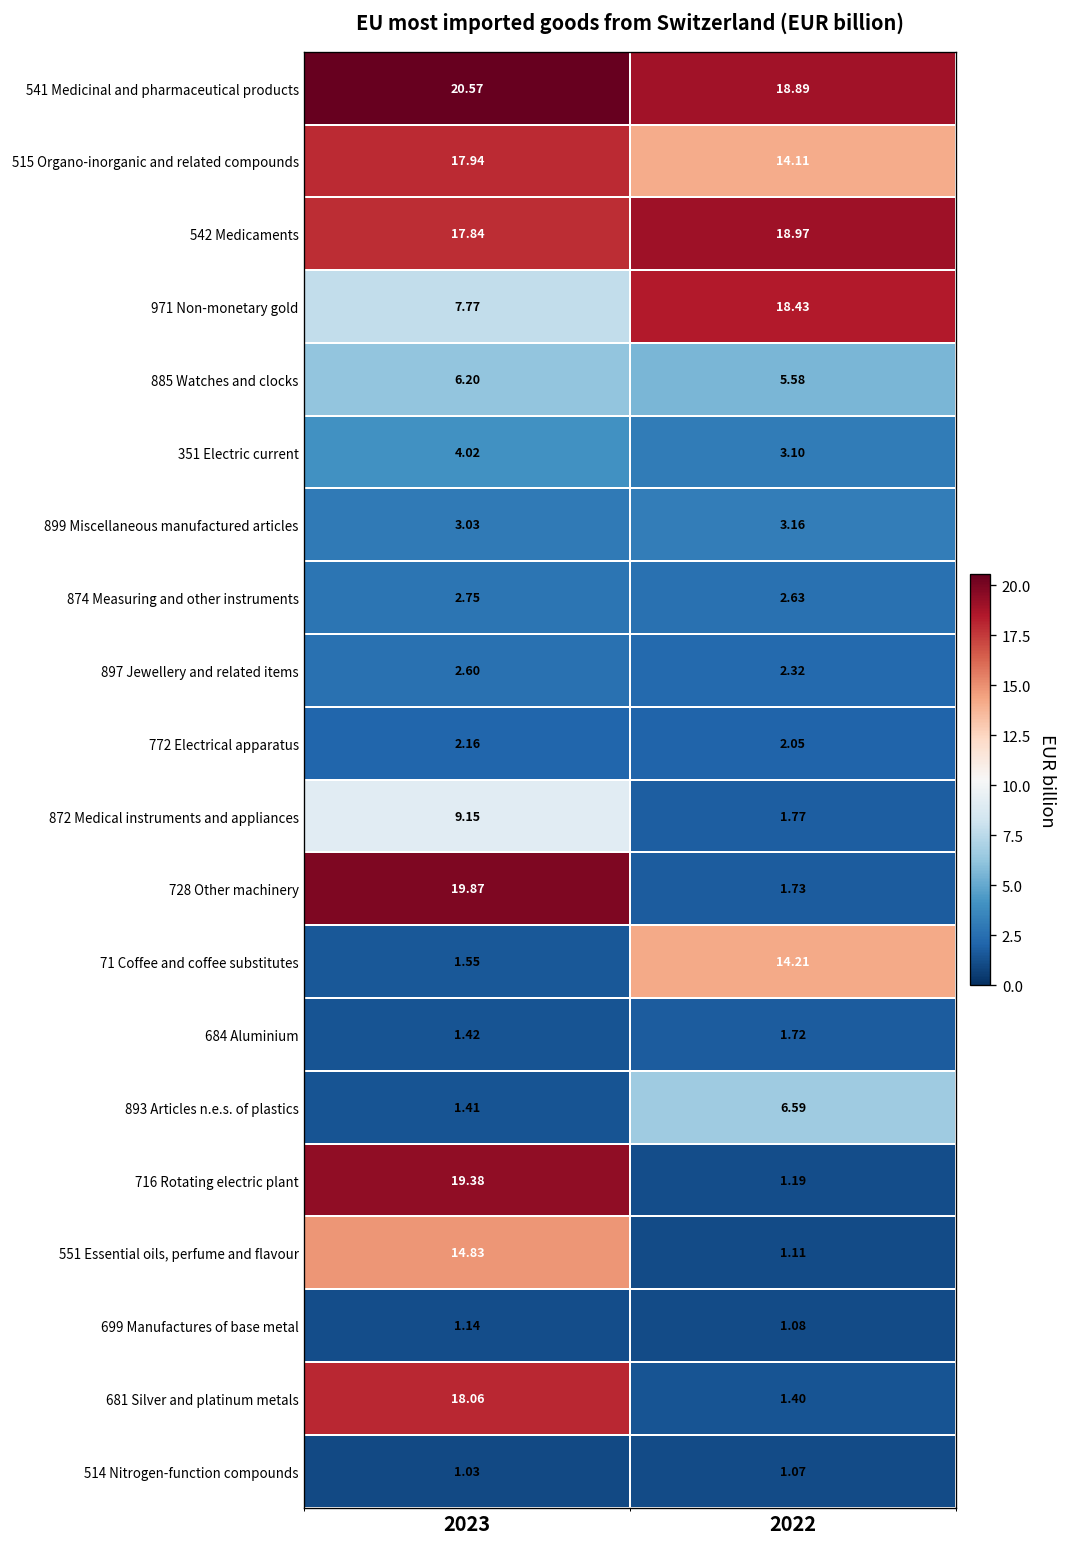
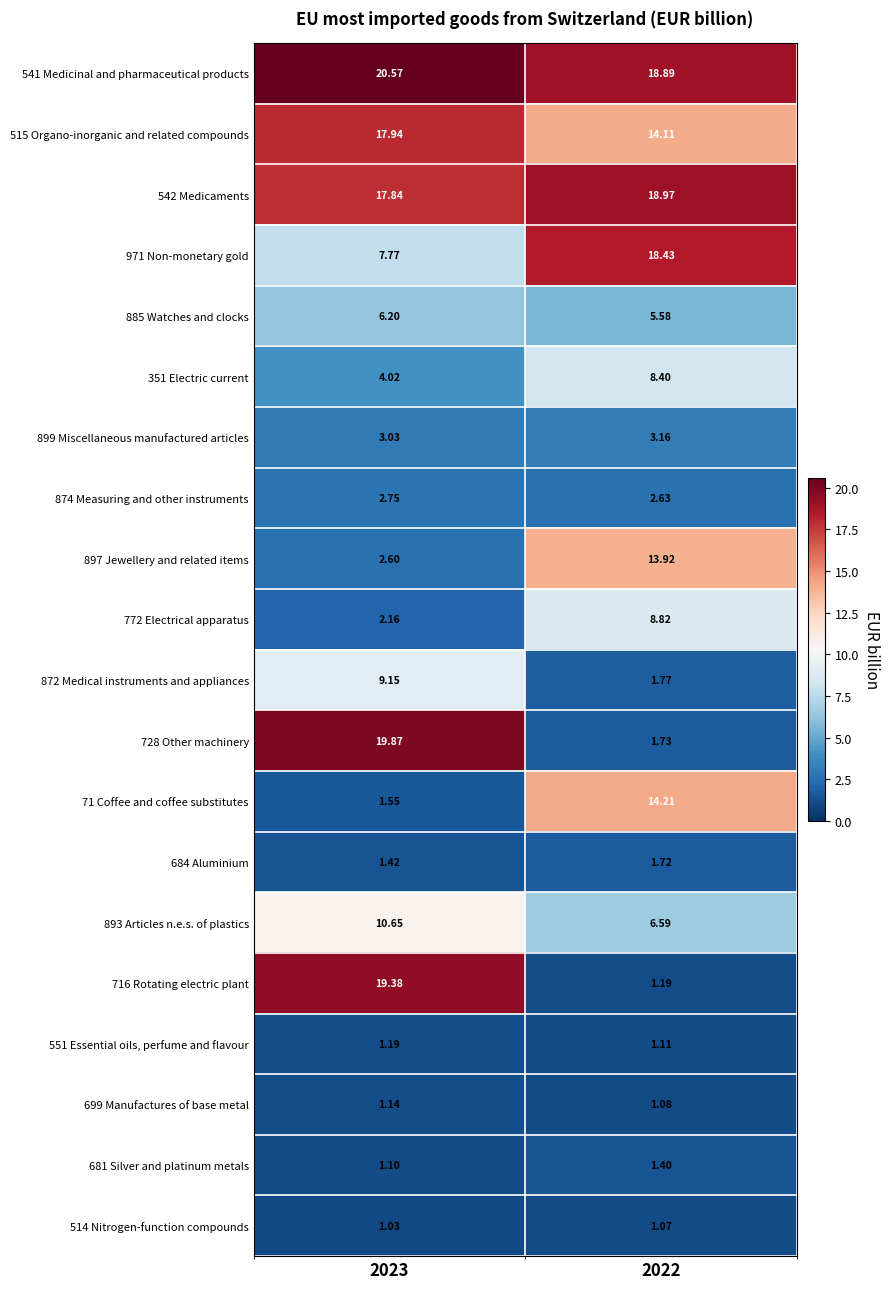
  {
    "541 Medicinal and pharmaceutical products": {
      "2023": 20.57,
      "2022": 18.89
    },
    "515 Organo-inorganic and related compounds": {
      "2023": 17.94,
      "2022": 14.11
    },
    "542 Medicaments": {
      "2023": 17.84,
      "2022": 18.97
    },
    "971 Non-monetary gold": {
      "2023": 7.77,
      "2022": 18.43
    },
    "885 Watches and clocks": {
      "2023": 6.20,
      "2022": 5.58
    },
    "351 Electric current": {
      "2023": 4.02,
-     "2022": 3.10
+     "2022": 8.40
    },
    "899 Miscellaneous manufactured articles": {
      "2023": 3.03,
      "2022": 3.16
    },
    "874 Measuring and other instruments": {
      "2023": 2.75,
      "2022": 2.63
    },
    "897 Jewellery and related items": {
      "2023": 2.60,
-     "2022": 2.32
+     "2022": 13.92
    },
    "772 Electrical apparatus": {
      "2023": 2.16,
-     "2022": 2.05
+     "2022": 8.82
    },
    "872 Medical instruments and appliances": {
      "2023": 9.15,
      "2022": 1.77
    },
    "728 Other machinery": {
      "2023": 19.87,
      "2022": 1.73
    },
    "71 Coffee and coffee substitutes": {
      "2023": 1.55,
      "2022": 14.21
    },
    "684 Aluminium": {
      "2023": 1.42,
      "2022": 1.72
    },
    "893 Articles n.e.s. of plastics": {
-     "2023": 1.41,
+     "2023": 10.65,
      "2022": 6.59
    },
    "716 Rotating electric plant": {
      "2023": 19.38,
      "2022": 1.19
    },
    "551 Essential oils, perfume and flavour": {
-     "2023": 14.83,
+     "2023": 1.19,
      "2022": 1.11
    },
    "699 Manufactures of base metal": {
      "2023": 1.14,
      "2022": 1.08
    },
    "681 Silver and platinum metals": {
-     "2023": 18.06,
+     "2023": 1.10,
      "2022": 1.40
    },
    "514 Nitrogen-function compounds": {
      "2023": 1.03,
      "2022": 1.07
    }
  }
